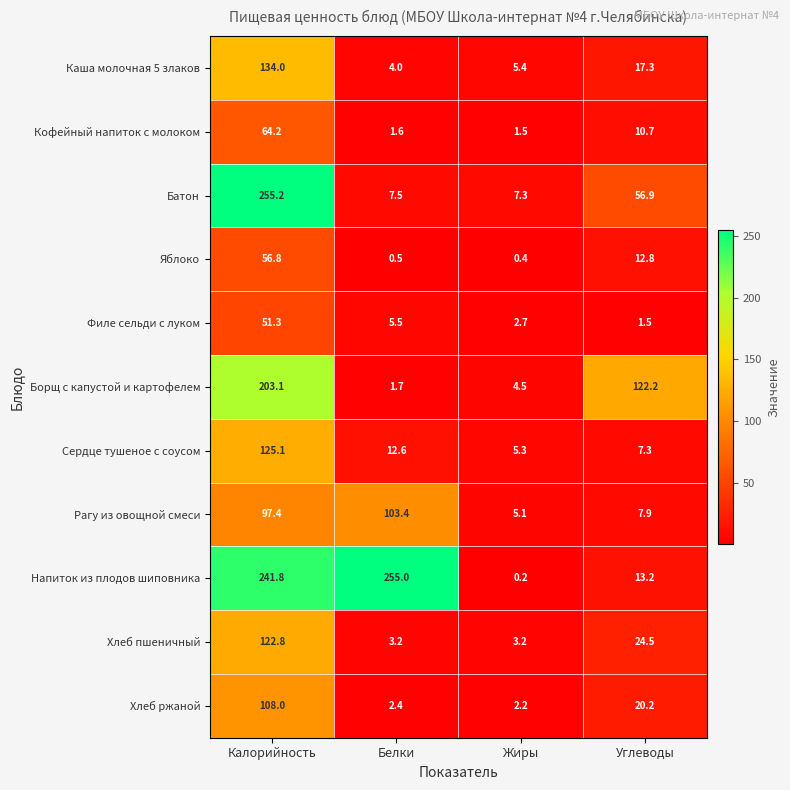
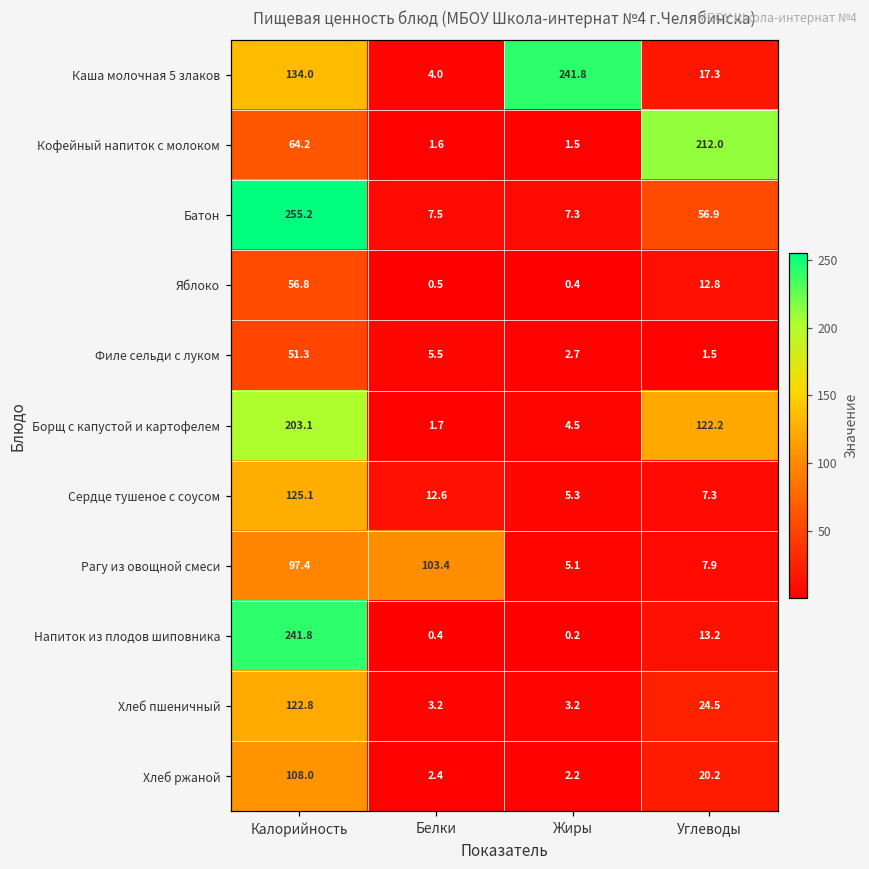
  {
    "Каша молочная 5 злаков": {
      "Калорийность": 134.0,
      "Белки": 4.0,
-     "Жиры": 5.4,
+     "Жиры": 241.8,
      "Углеводы": 17.3
    },
    "Кофейный напиток с молоком": {
      "Калорийность": 64.2,
      "Белки": 1.6,
      "Жиры": 1.5,
-     "Углеводы": 10.7
+     "Углеводы": 212.0
    },
    "Батон": {
      "Калорийность": 255.2,
      "Белки": 7.5,
      "Жиры": 7.3,
      "Углеводы": 56.9
    },
    "Яблоко": {
      "Калорийность": 56.8,
      "Белки": 0.5,
      "Жиры": 0.4,
      "Углеводы": 12.8
    },
    "Филе сельди с луком": {
      "Калорийность": 51.3,
      "Белки": 5.5,
      "Жиры": 2.7,
      "Углеводы": 1.5
    },
    "Борщ с капустой и картофелем": {
      "Калорийность": 203.1,
      "Белки": 1.7,
      "Жиры": 4.5,
      "Углеводы": 122.2
    },
    "Сердце тушеное с соусом": {
      "Калорийность": 125.1,
      "Белки": 12.6,
      "Жиры": 5.3,
      "Углеводы": 7.3
    },
    "Рагу из овощной смеси": {
      "Калорийность": 97.4,
      "Белки": 103.4,
      "Жиры": 5.1,
      "Углеводы": 7.9
    },
    "Напиток из плодов шиповника": {
      "Калорийность": 241.8,
-     "Белки": 255.0,
+     "Белки": 0.4,
      "Жиры": 0.2,
      "Углеводы": 13.2
    },
    "Хлеб пшеничный": {
      "Калорийность": 122.8,
      "Белки": 3.2,
      "Жиры": 3.2,
      "Углеводы": 24.5
    },
    "Хлеб ржаной": {
      "Калорийность": 108.0,
      "Белки": 2.4,
      "Жиры": 2.2,
      "Углеводы": 20.2
    }
  }
